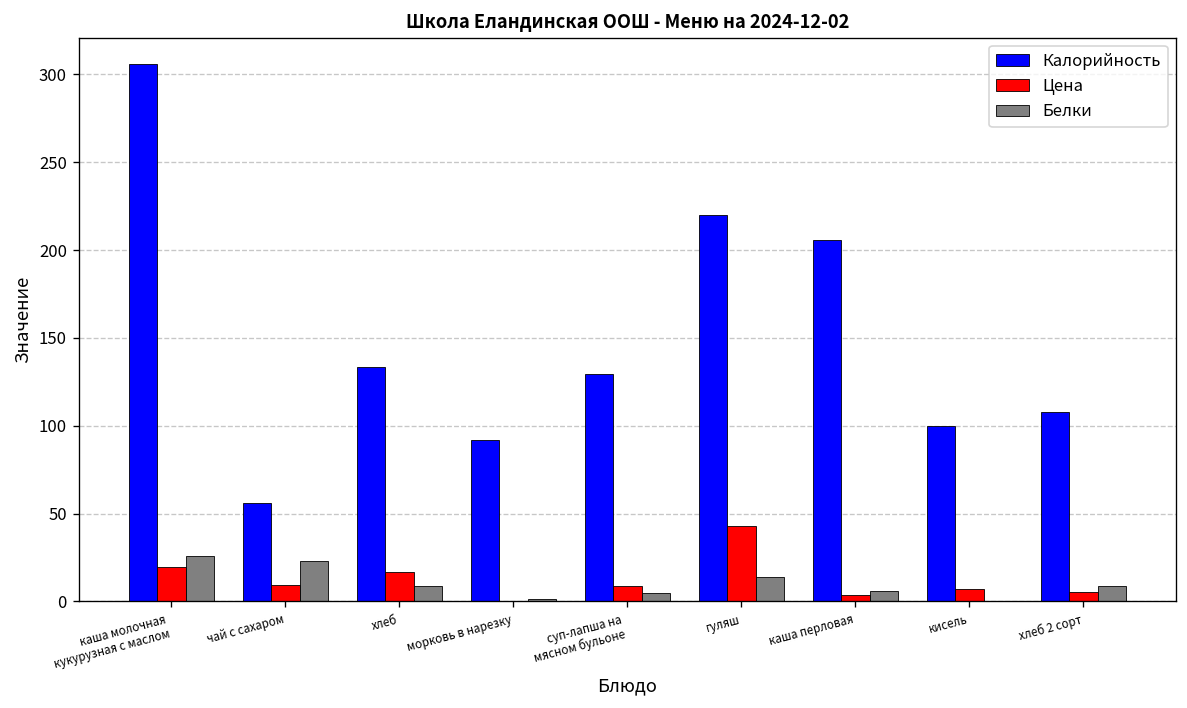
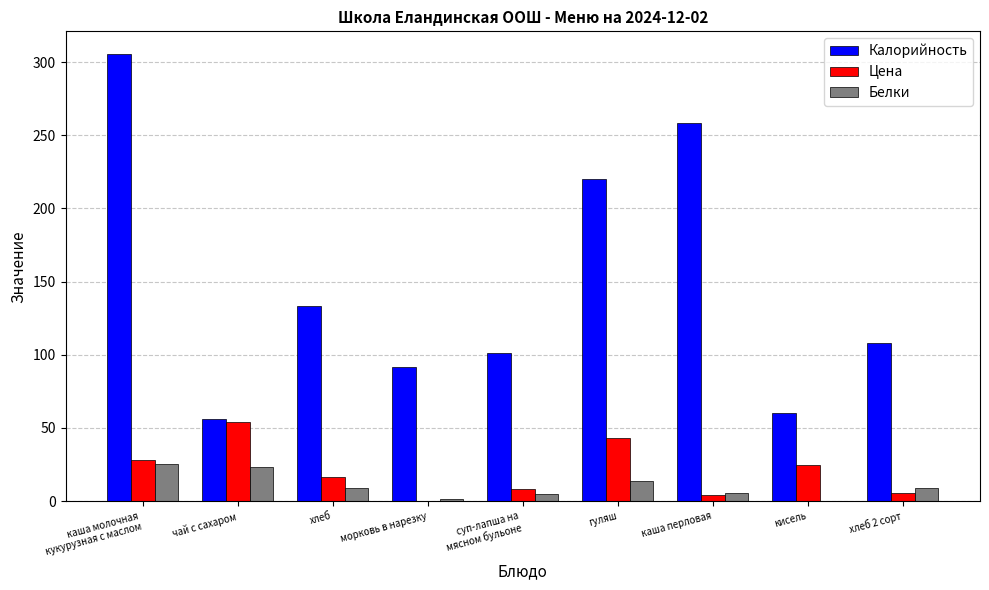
  {
    "Калорийность": {
      "каша молочная кукурузная с маслом": 306,
      "чай с сахаром": 56,
      "хлеб": 133,
      "морковь в нарезку": 92,
-     "суп-лапша на мясном бульоне": 130,
+     "суп-лапша на мясном бульоне": 101,
      "гуляш": 220,
-     "каша перловая": 206,
-     "кисель": 100,
+     "каша перловая": 258,
+     "кисель": 60,
      "хлеб 2 сорт": 108
    },
    "Цена": {
-     "каша молочная кукурузная с маслом": 19,
-     "чай с сахаром": 10,
+     "каша молочная кукурузная с маслом": 28,
+     "чай с сахаром": 54,
      "хлеб": 17,
      "морковь в нарезку": 0,
      "суп-лапша на мясном бульоне": 9,
      "гуляш": 43,
      "каша перловая": 4,
-     "кисель": 7,
+     "кисель": 24,
      "хлеб 2 сорт": 5
    },
    "Белки": {
      "каша молочная кукурузная с маслом": 26,
      "чай с сахаром": 23,
      "хлеб": 9,
      "суп-лапша на мясном бульоне": 5,
      "гуляш": 14,
      "каша перловая": 6,
      "кисель": 0,
      "хлеб 2 сорт": 9
    }
  }
